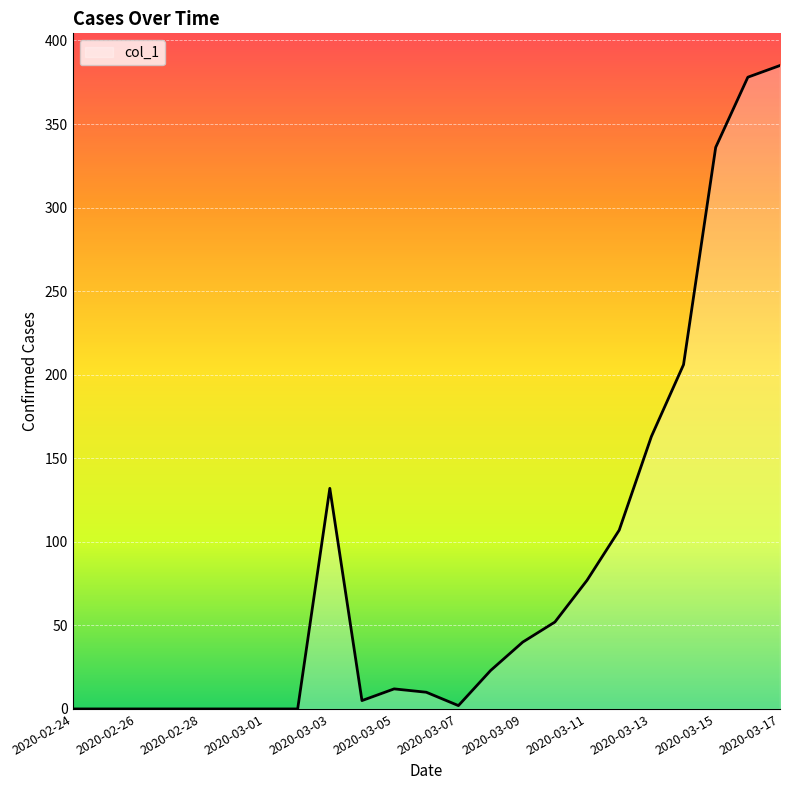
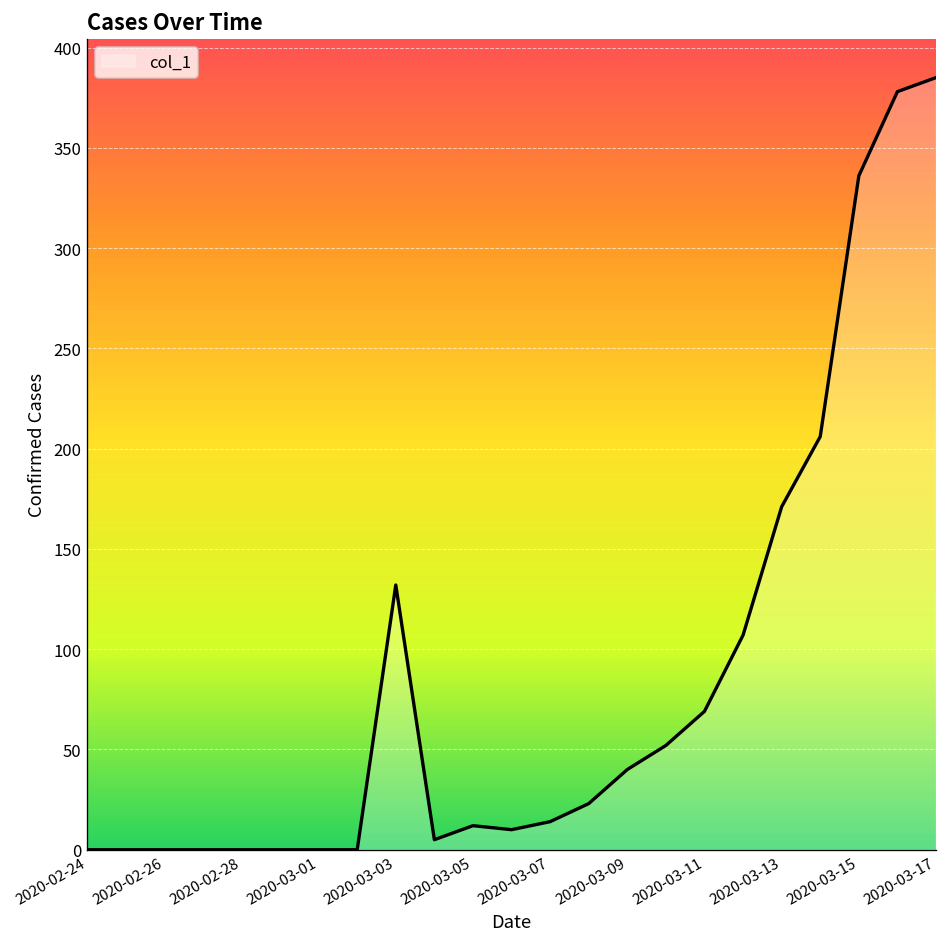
  {
    "2020-02-24": 0,
    "2020-02-26": 0,
    "2020-02-28": 0,
    "2020-03-01": 0,
    "2020-03-03": 132,
    "2020-03-05": 12,
-   "2020-03-07": 2,
+   "2020-03-07": 14,
    "2020-03-09": 40,
-   "2020-03-11": 77,
-   "2020-03-13": 163,
+   "2020-03-11": 69,
+   "2020-03-13": 171,
    "2020-03-15": 336,
    "2020-03-17": 385
  }
